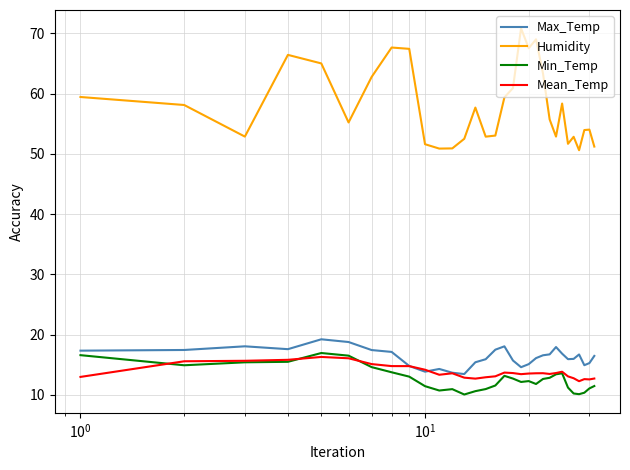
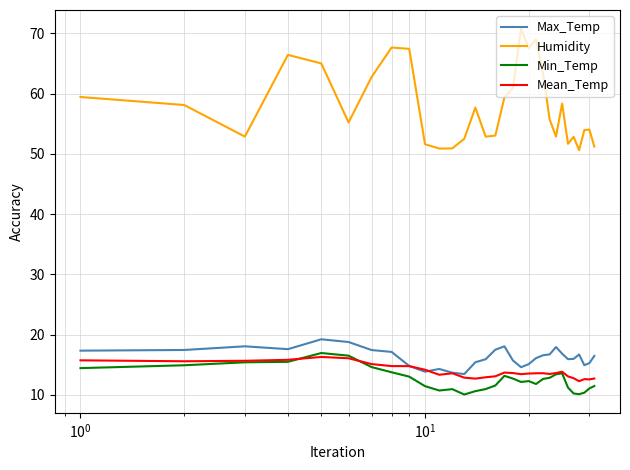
  {
    "Max_Temp": {
      "10^0": 17
    },
    "Humidity": {
      "10^0": 59,
      "10^1": 52
    },
    "Min_Temp": {
-     "10^0": 17,
+     "10^0": 14,
      "10^1": 11
    },
    "Mean_Temp": {
-     "10^0": 13
+     "10^0": 16
    }
  }
